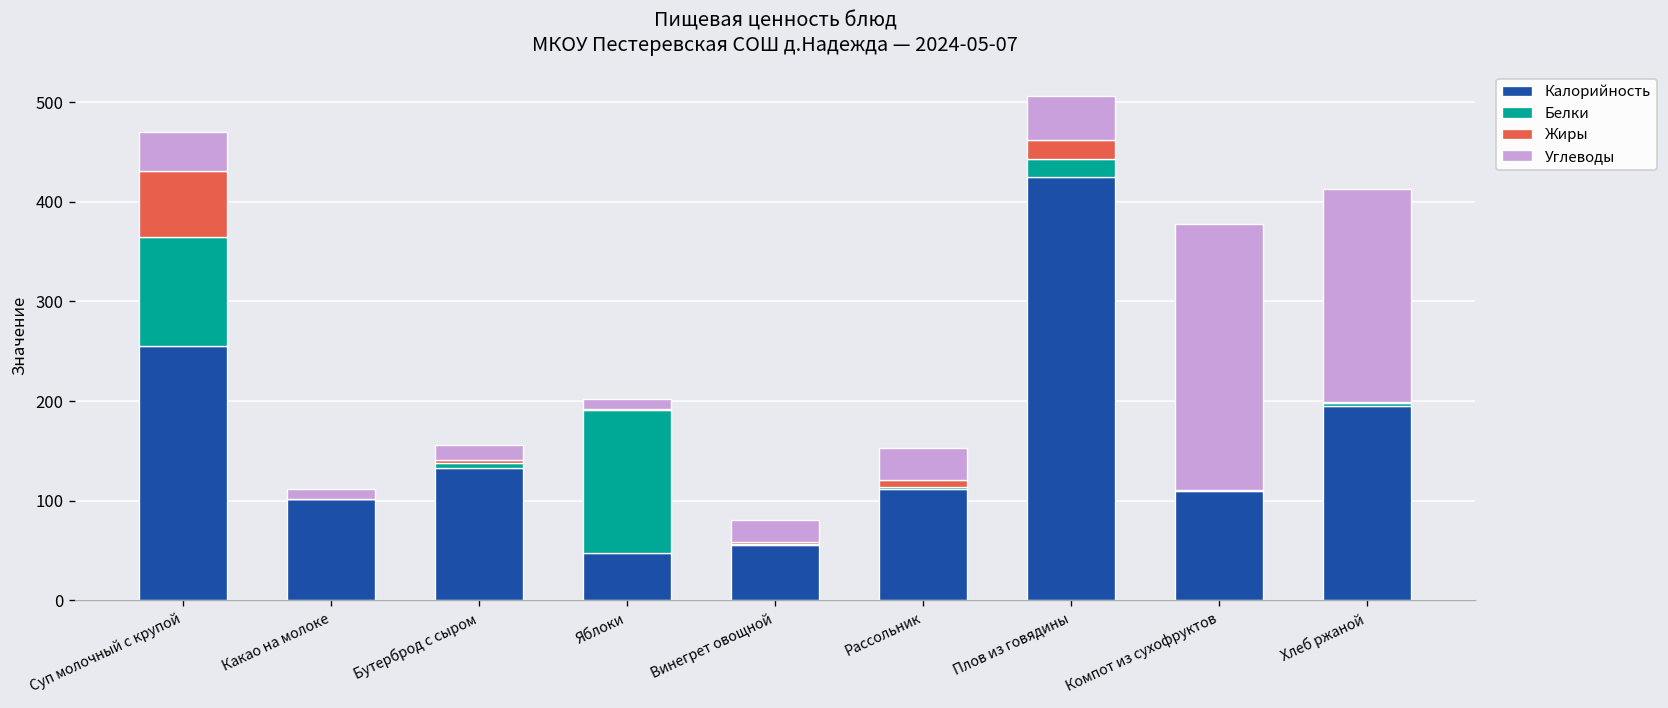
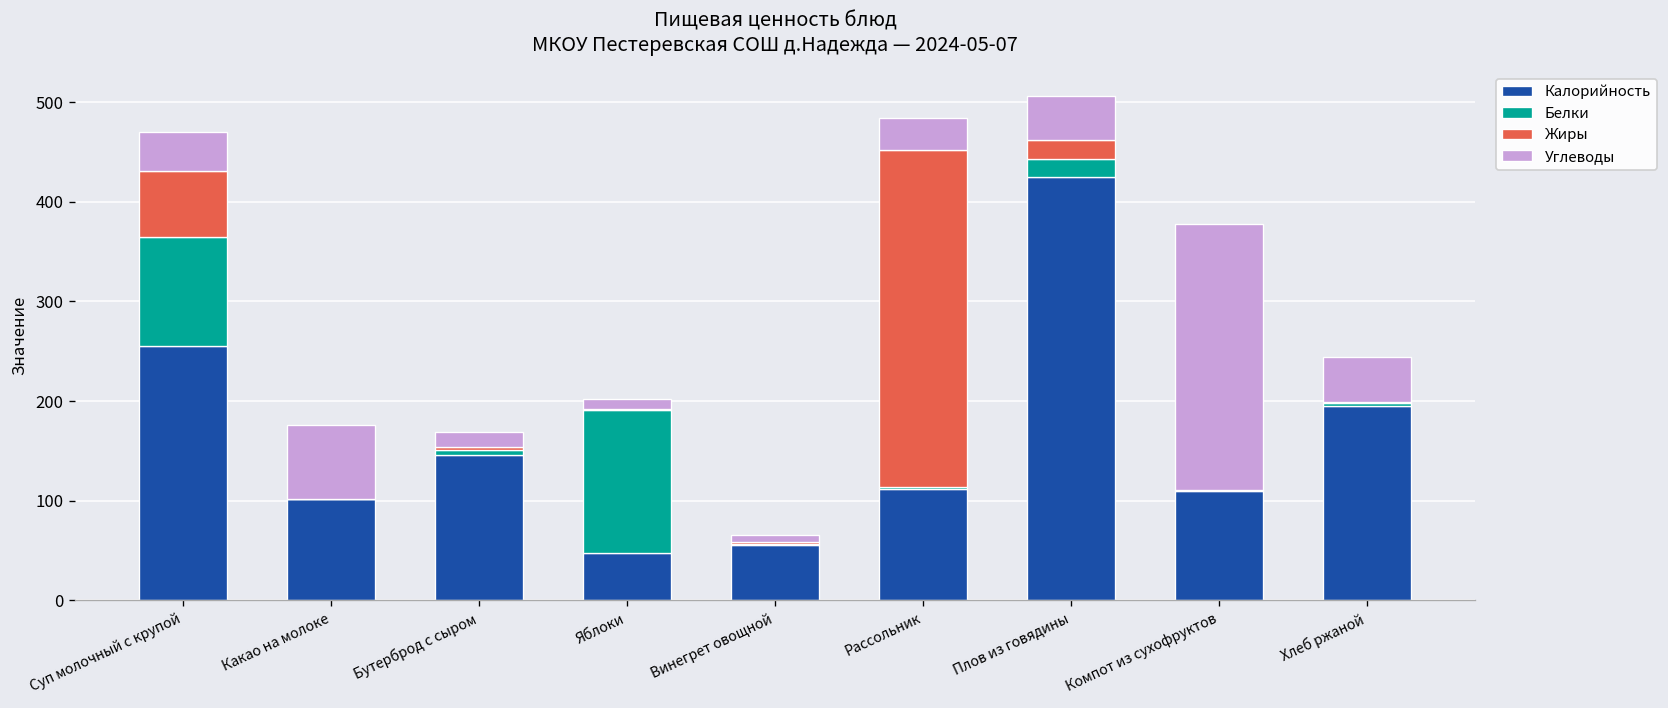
  {
    "Калорийность": {
      "Суп молочный с крупой": 260,
      "Какао на молоке": 100,
-     "Бутерброд с сыром": 130,
+     "Бутерброд с сыром": 150,
      "Яблоки": 50,
      "Винегрет овощной": 60,
      "Рассольник": 110,
      "Плов из говядины": 430,
      "Компот из сухофруктов": 110,
      "Хлеб ржаной": 200
    },
    "Белки": {
      "Суп молочный с крупой": 110,
      "Какао на молоке": 0,
      "Бутерброд с сыром": 10,
      "Яблоки": 140,
      "Плов из говядины": 20,
      "Хлеб ржаной": 0
    },
    "Жиры": {
      "Суп молочный с крупой": 70,
      "Какао на молоке": 0,
-     "Рассольник": 10,
+     "Рассольник": 340,
      "Плов из говядины": 20
    },
    "Углеводы": {
      "Суп молочный с крупой": 40,
-     "Какао на молоке": 10,
+     "Какао на молоке": 70,
      "Бутерброд с сыром": 10,
      "Яблоки": 10,
-     "Винегрет овощной": 20,
+     "Винегрет овощной": 10,
      "Рассольник": 30,
      "Плов из говядины": 40,
      "Компот из сухофруктов": 270,
-     "Хлеб ржаной": 210
+     "Хлеб ржаной": 50
    }
  }
